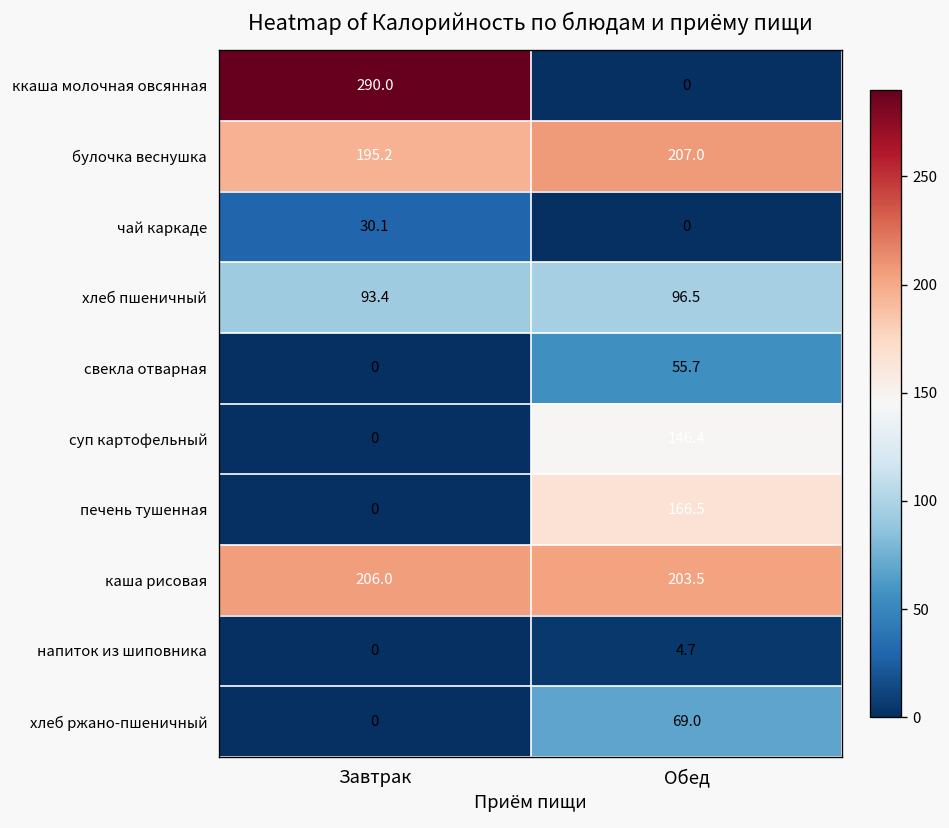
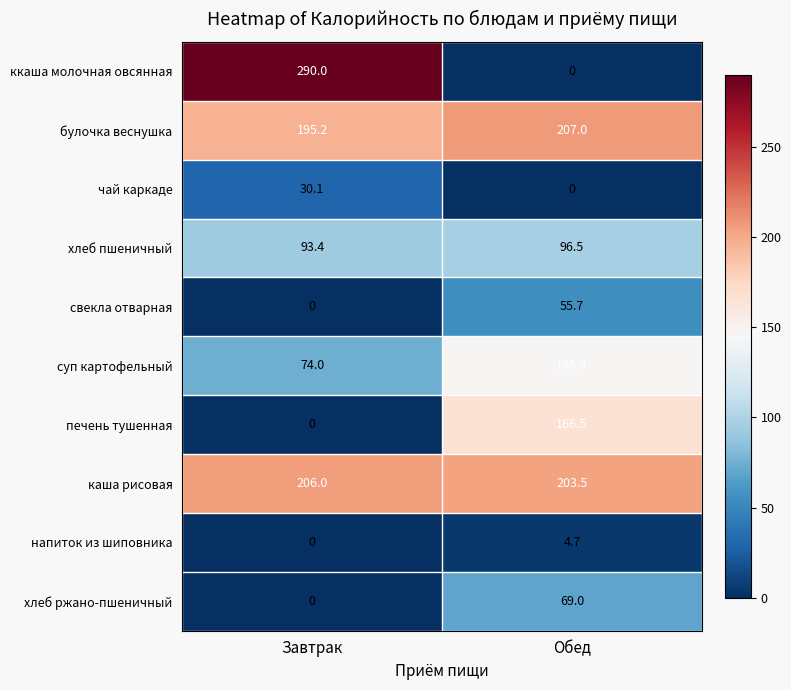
  {
    "ккаша молочная овсянная": {
      "Завтрак": 290.0,
      "Обед": 0
    },
    "булочка веснушка": {
      "Завтрак": 195.2,
      "Обед": 207.0
    },
    "чай каркаде": {
      "Завтрак": 30.1,
      "Обед": 0
    },
    "хлеб пшеничный": {
      "Завтрак": 93.4,
      "Обед": 96.5
    },
    "свекла отварная": {
      "Завтрак": 0,
      "Обед": 55.7
    },
    "суп картофельный": {
-     "Завтрак": 0
+     "Завтрак": 74.0
    },
    "печень тушенная": {
      "Завтрак": 0
    },
    "каша рисовая": {
      "Завтрак": 206.0,
      "Обед": 203.5
    },
    "напиток из шиповника": {
      "Завтрак": 0,
      "Обед": 4.7
    },
    "хлеб ржано-пшеничный": {
      "Завтрак": 0,
      "Обед": 69.0
    }
  }
